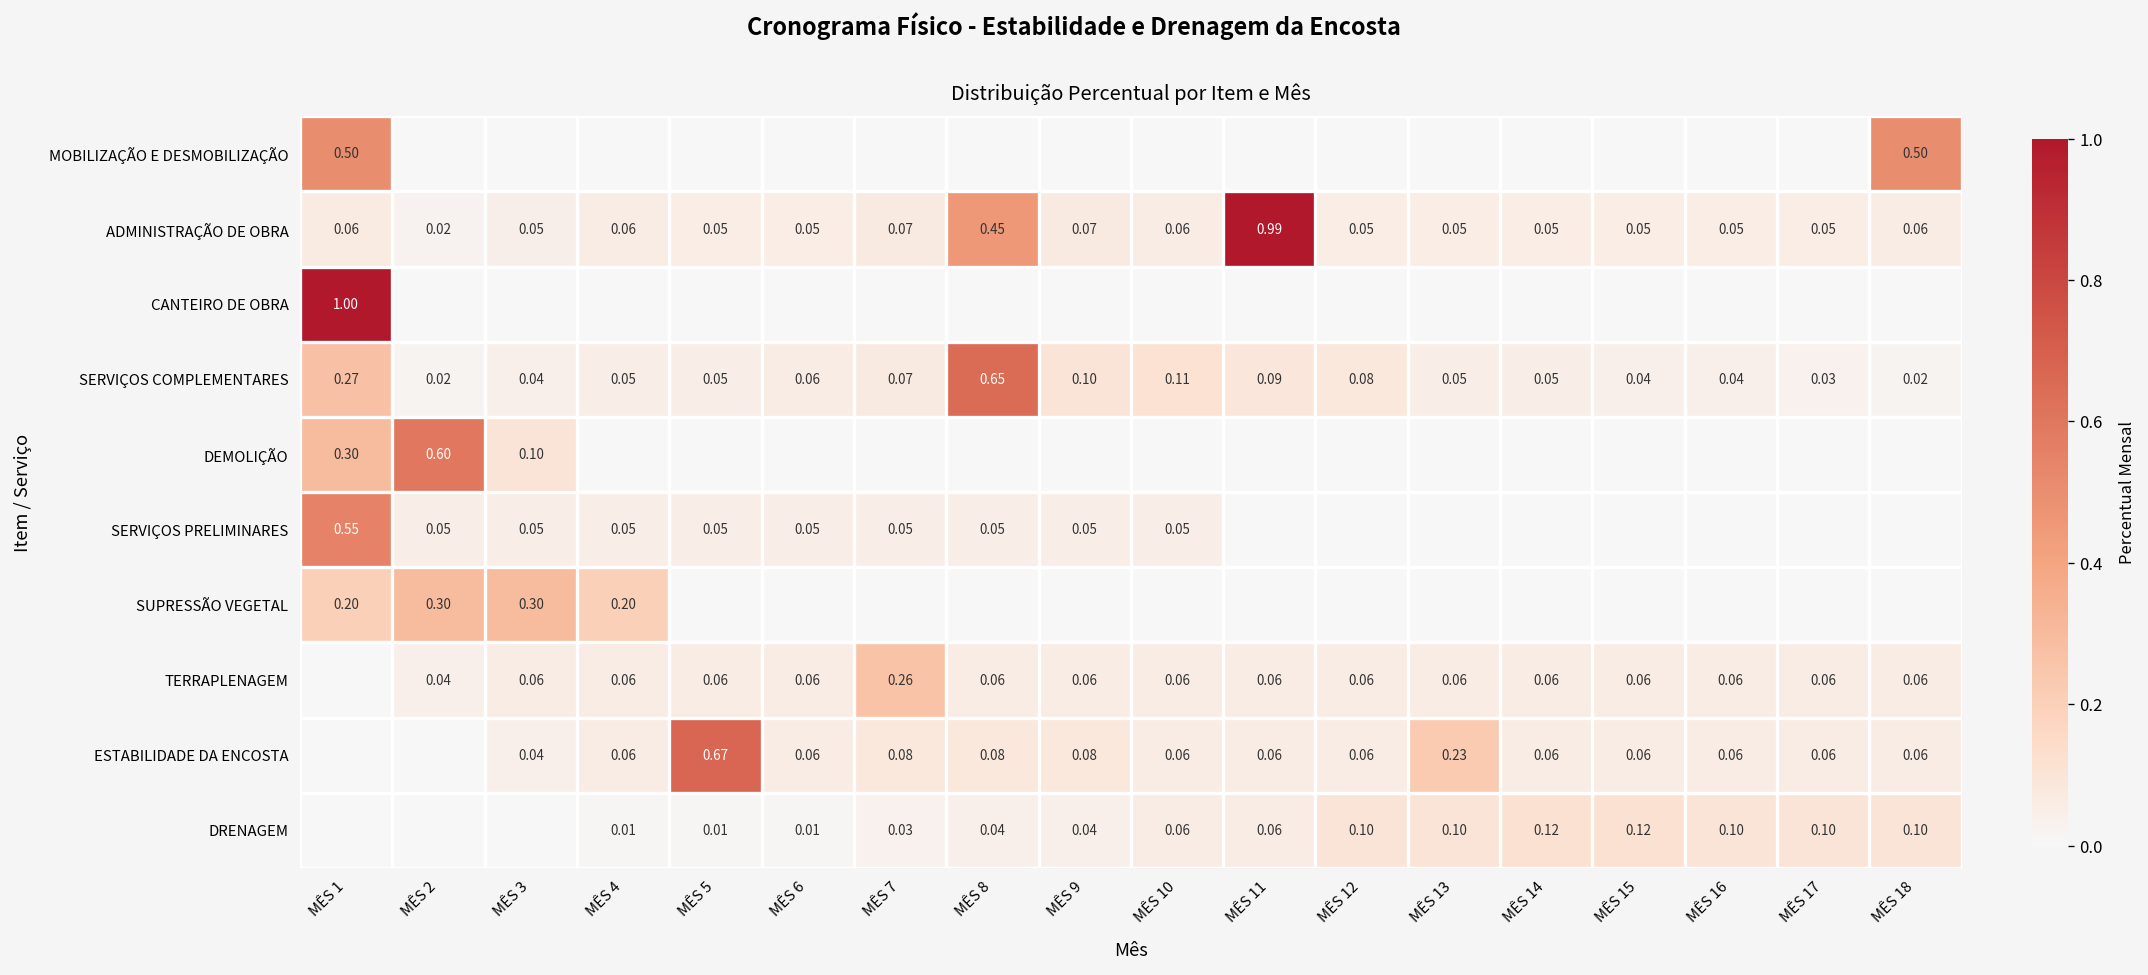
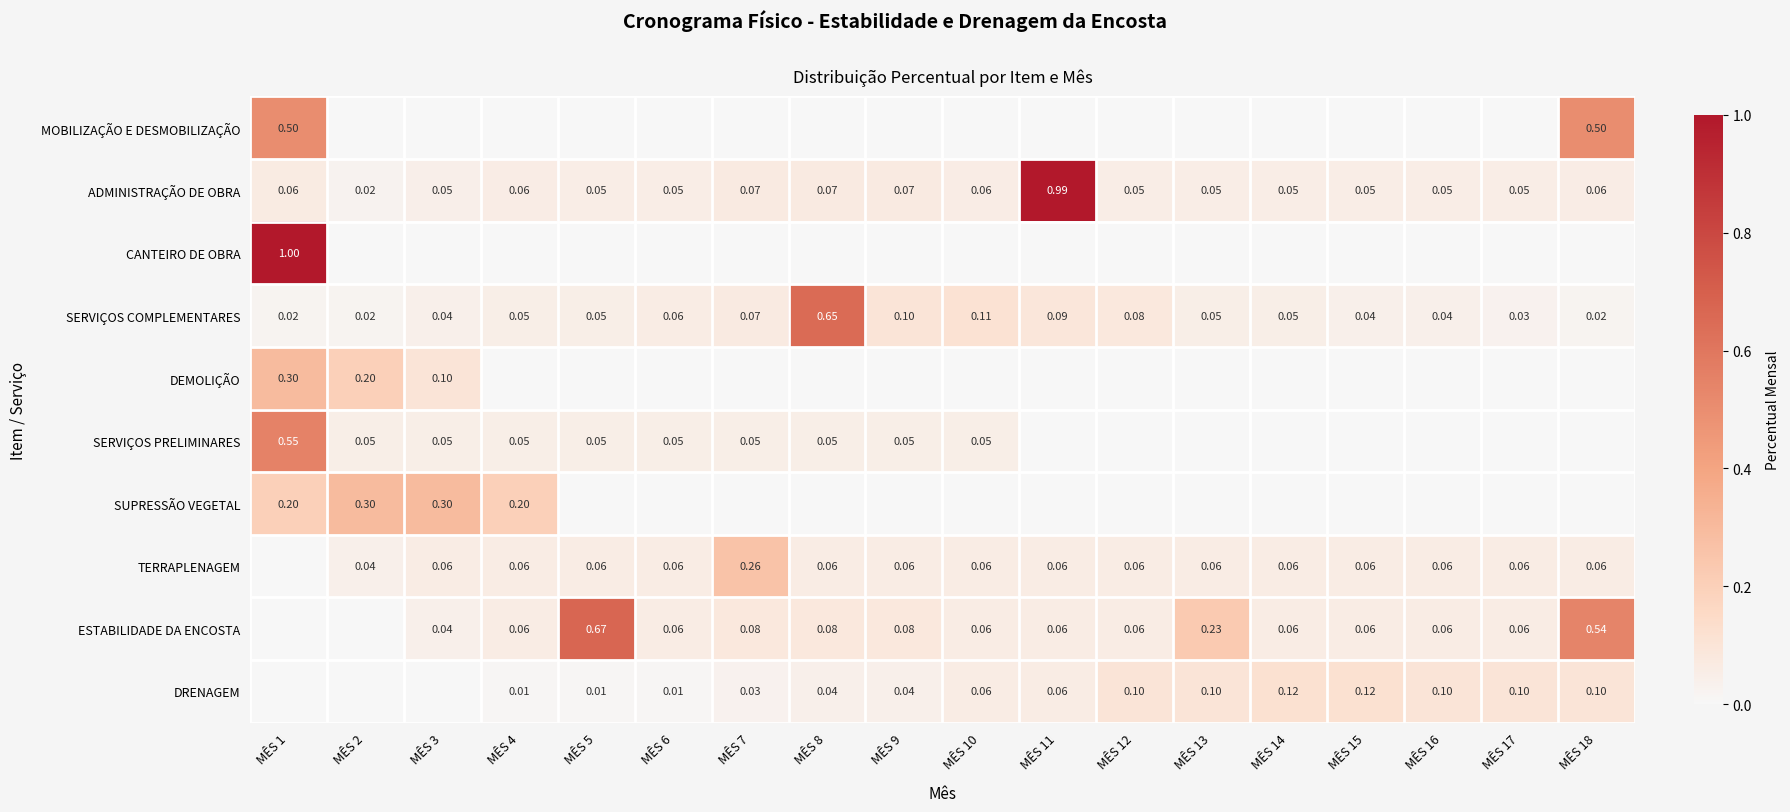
  {
    "MOBILIZAÇÃO E DESMOBILIZAÇÃO": {
      "MÊS 1": 0.50,
      "MÊS 18": 0.50
    },
    "ADMINISTRAÇÃO DE OBRA": {
      "MÊS 1": 0.06,
      "MÊS 2": 0.02,
      "MÊS 3": 0.05,
      "MÊS 4": 0.06,
      "MÊS 5": 0.05,
      "MÊS 6": 0.05,
      "MÊS 7": 0.07,
-     "MÊS 8": 0.45,
+     "MÊS 8": 0.07,
      "MÊS 9": 0.07,
      "MÊS 10": 0.06,
      "MÊS 11": 0.99,
      "MÊS 12": 0.05,
      "MÊS 13": 0.05,
      "MÊS 14": 0.05,
      "MÊS 15": 0.05,
      "MÊS 16": 0.05,
      "MÊS 17": 0.05,
      "MÊS 18": 0.06
    },
    "CANTEIRO DE OBRA": {
      "MÊS 1": 1.00
    },
    "SERVIÇOS COMPLEMENTARES": {
-     "MÊS 1": 0.27,
+     "MÊS 1": 0.02,
      "MÊS 2": 0.02,
      "MÊS 3": 0.04,
      "MÊS 4": 0.05,
      "MÊS 5": 0.05,
      "MÊS 6": 0.06,
      "MÊS 7": 0.07,
      "MÊS 8": 0.65,
      "MÊS 9": 0.10,
      "MÊS 10": 0.11,
      "MÊS 11": 0.09,
      "MÊS 12": 0.08,
      "MÊS 13": 0.05,
      "MÊS 14": 0.05,
      "MÊS 15": 0.04,
      "MÊS 16": 0.04,
      "MÊS 17": 0.03,
      "MÊS 18": 0.02
    },
    "DEMOLIÇÃO": {
      "MÊS 1": 0.30,
-     "MÊS 2": 0.60,
+     "MÊS 2": 0.20,
      "MÊS 3": 0.10
    },
    "SERVIÇOS PRELIMINARES": {
      "MÊS 1": 0.55,
      "MÊS 2": 0.05,
      "MÊS 3": 0.05,
      "MÊS 4": 0.05,
      "MÊS 5": 0.05,
      "MÊS 6": 0.05,
      "MÊS 7": 0.05,
      "MÊS 8": 0.05,
      "MÊS 9": 0.05,
      "MÊS 10": 0.05
    },
    "SUPRESSÃO VEGETAL": {
      "MÊS 1": 0.20,
      "MÊS 2": 0.30,
      "MÊS 3": 0.30,
      "MÊS 4": 0.20
    },
    "TERRAPLENAGEM": {
      "MÊS 2": 0.04,
      "MÊS 3": 0.06,
      "MÊS 4": 0.06,
      "MÊS 5": 0.06,
      "MÊS 6": 0.06,
      "MÊS 7": 0.26,
      "MÊS 8": 0.06,
      "MÊS 9": 0.06,
      "MÊS 10": 0.06,
      "MÊS 11": 0.06,
      "MÊS 12": 0.06,
      "MÊS 13": 0.06,
      "MÊS 14": 0.06,
      "MÊS 15": 0.06,
      "MÊS 16": 0.06,
      "MÊS 17": 0.06,
      "MÊS 18": 0.06
    },
    "ESTABILIDADE DA ENCOSTA": {
      "MÊS 3": 0.04,
      "MÊS 4": 0.06,
      "MÊS 5": 0.67,
      "MÊS 6": 0.06,
      "MÊS 7": 0.08,
      "MÊS 8": 0.08,
      "MÊS 9": 0.08,
      "MÊS 10": 0.06,
      "MÊS 11": 0.06,
      "MÊS 12": 0.06,
      "MÊS 13": 0.23,
      "MÊS 14": 0.06,
      "MÊS 15": 0.06,
      "MÊS 16": 0.06,
      "MÊS 17": 0.06,
-     "MÊS 18": 0.06
+     "MÊS 18": 0.54
    },
    "DRENAGEM": {
      "MÊS 4": 0.01,
      "MÊS 5": 0.01,
      "MÊS 6": 0.01,
      "MÊS 7": 0.03,
      "MÊS 8": 0.04,
      "MÊS 9": 0.04,
      "MÊS 10": 0.06,
      "MÊS 11": 0.06,
      "MÊS 12": 0.10,
      "MÊS 13": 0.10,
      "MÊS 14": 0.12,
      "MÊS 15": 0.12,
      "MÊS 16": 0.10,
      "MÊS 17": 0.10,
      "MÊS 18": 0.10
    }
  }
